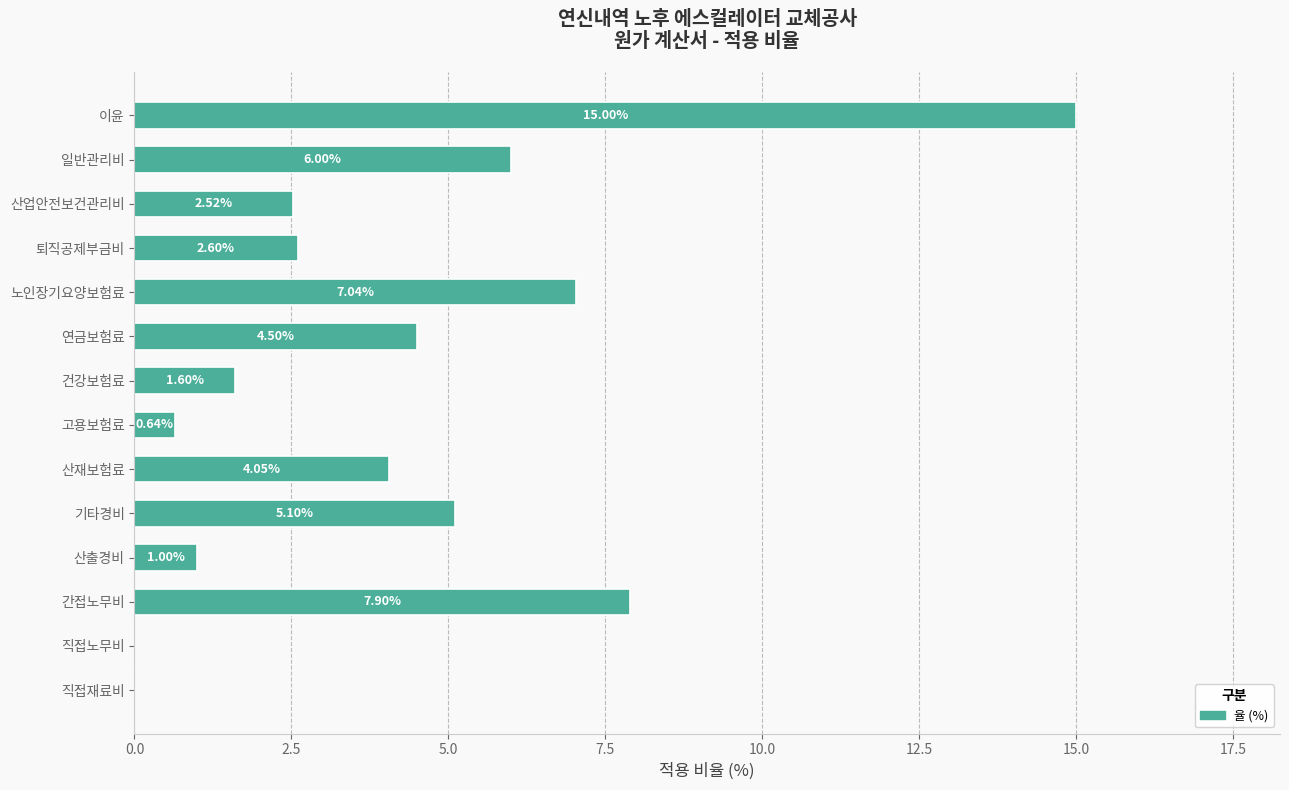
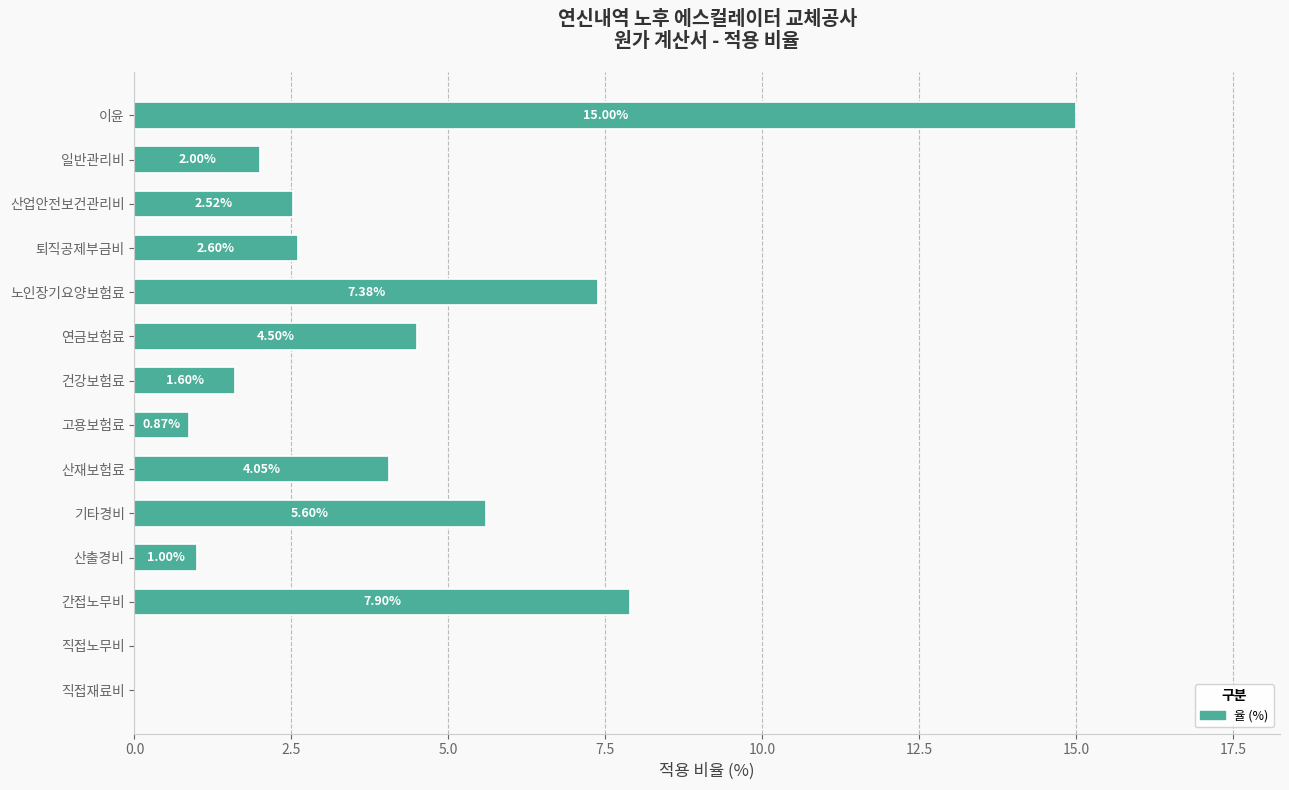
  {
    "이윤": "15.00%",
-   "일반관리비": "6.00%",
+   "일반관리비": "2.00%",
    "산업안전보건관리비": "2.52%",
    "퇴직공제부금비": "2.60%",
-   "노인장기요양보험료": "7.04%",
+   "노인장기요양보험료": "7.38%",
    "연금보험료": "4.50%",
    "건강보험료": "1.60%",
-   "고용보험료": "0.64%",
+   "고용보험료": "0.87%",
    "산재보험료": "4.05%",
-   "기타경비": "5.10%",
+   "기타경비": "5.60%",
    "산출경비": "1.00%",
    "간접노무비": "7.90%"
  }
